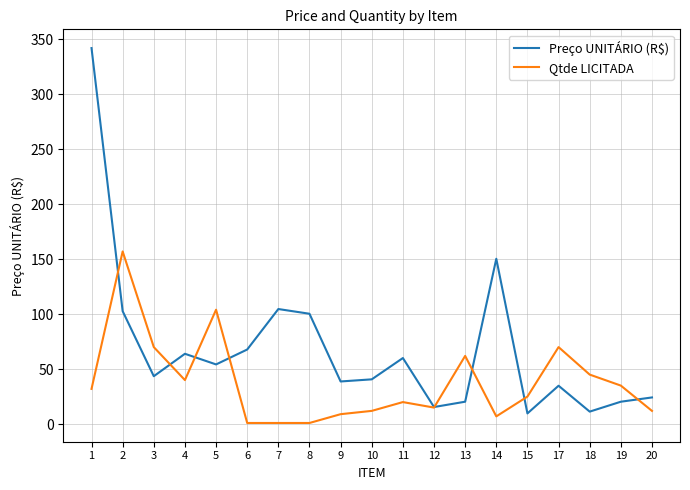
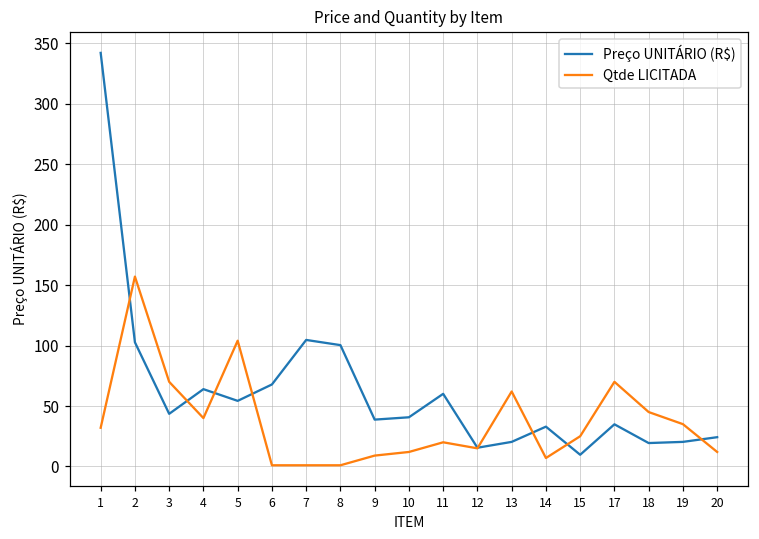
  {
    "Preço UNITÁRIO (R$)": {
      "1": 342,
      "2": 103,
      "3": 44,
      "4": 64,
      "5": 54,
      "6": 68,
      "7": 105,
      "8": 100,
      "9": 39,
      "10": 41,
      "11": 60,
      "13": 20,
-     "14": 150,
+     "14": 33,
      "15": 10,
      "17": 35,
-     "18": 11,
+     "18": 19,
      "19": 20,
      "20": 24
    },
    "Qtde LICITADA": {
      "1": 32,
      "2": 157,
      "3": 70,
      "4": 40,
      "5": 104,
      "6": 1,
      "7": 1,
      "8": 1,
      "9": 9,
      "10": 12,
      "11": 20,
      "13": 62,
      "14": 7,
      "15": 25,
      "17": 70,
      "18": 45,
      "19": 35,
      "20": 12
    }
  }
